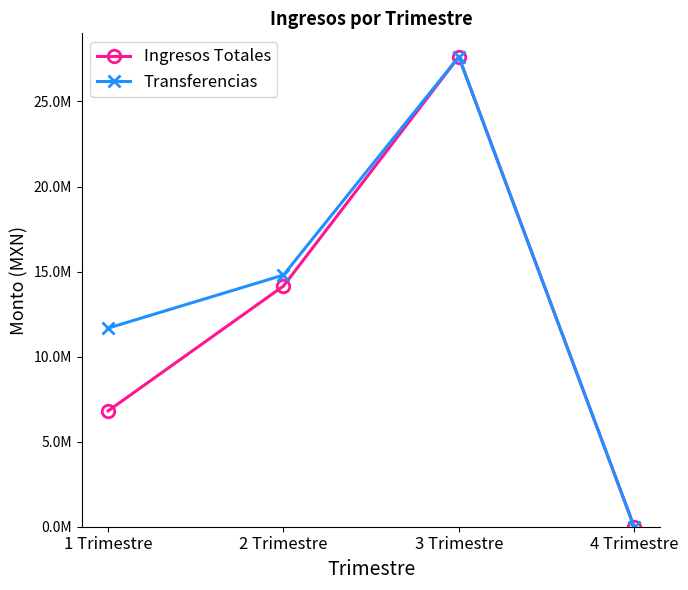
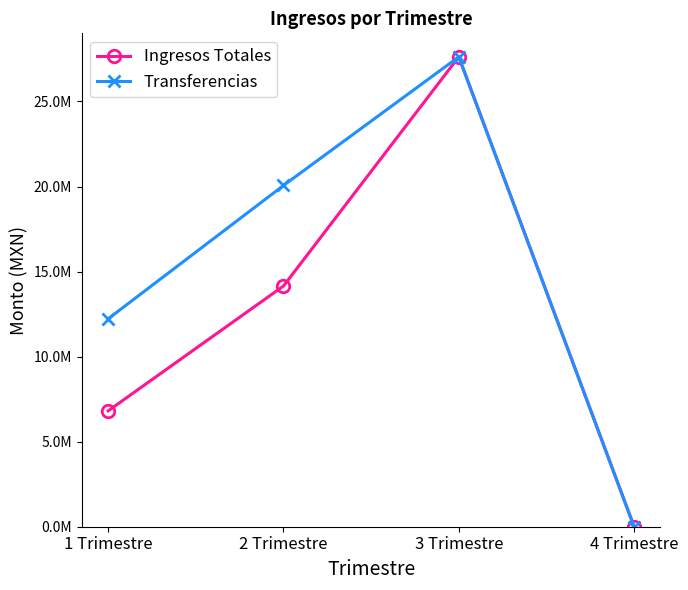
  {
    "Ingresos Totales": {
      "1 Trimestre": 6800000,
      "2 Trimestre": 14200000
    },
    "Transferencias": {
-     "1 Trimestre": 11700000,
-     "2 Trimestre": 14800000
+     "1 Trimestre": 12200000,
+     "2 Trimestre": 20100000
    }
  }
